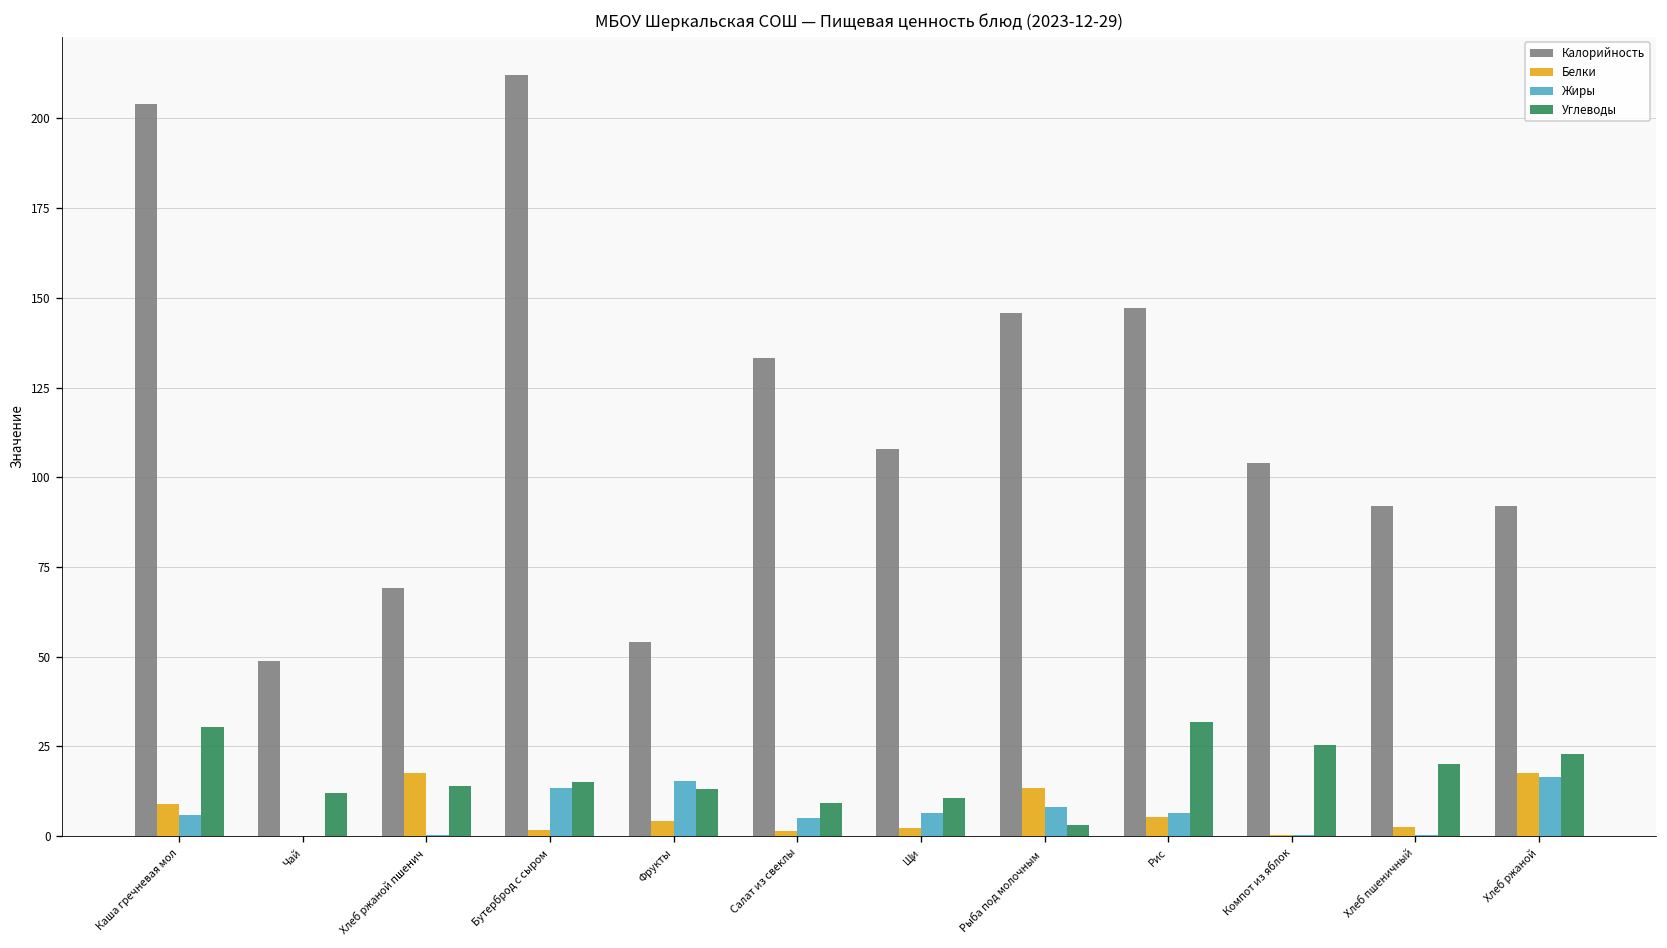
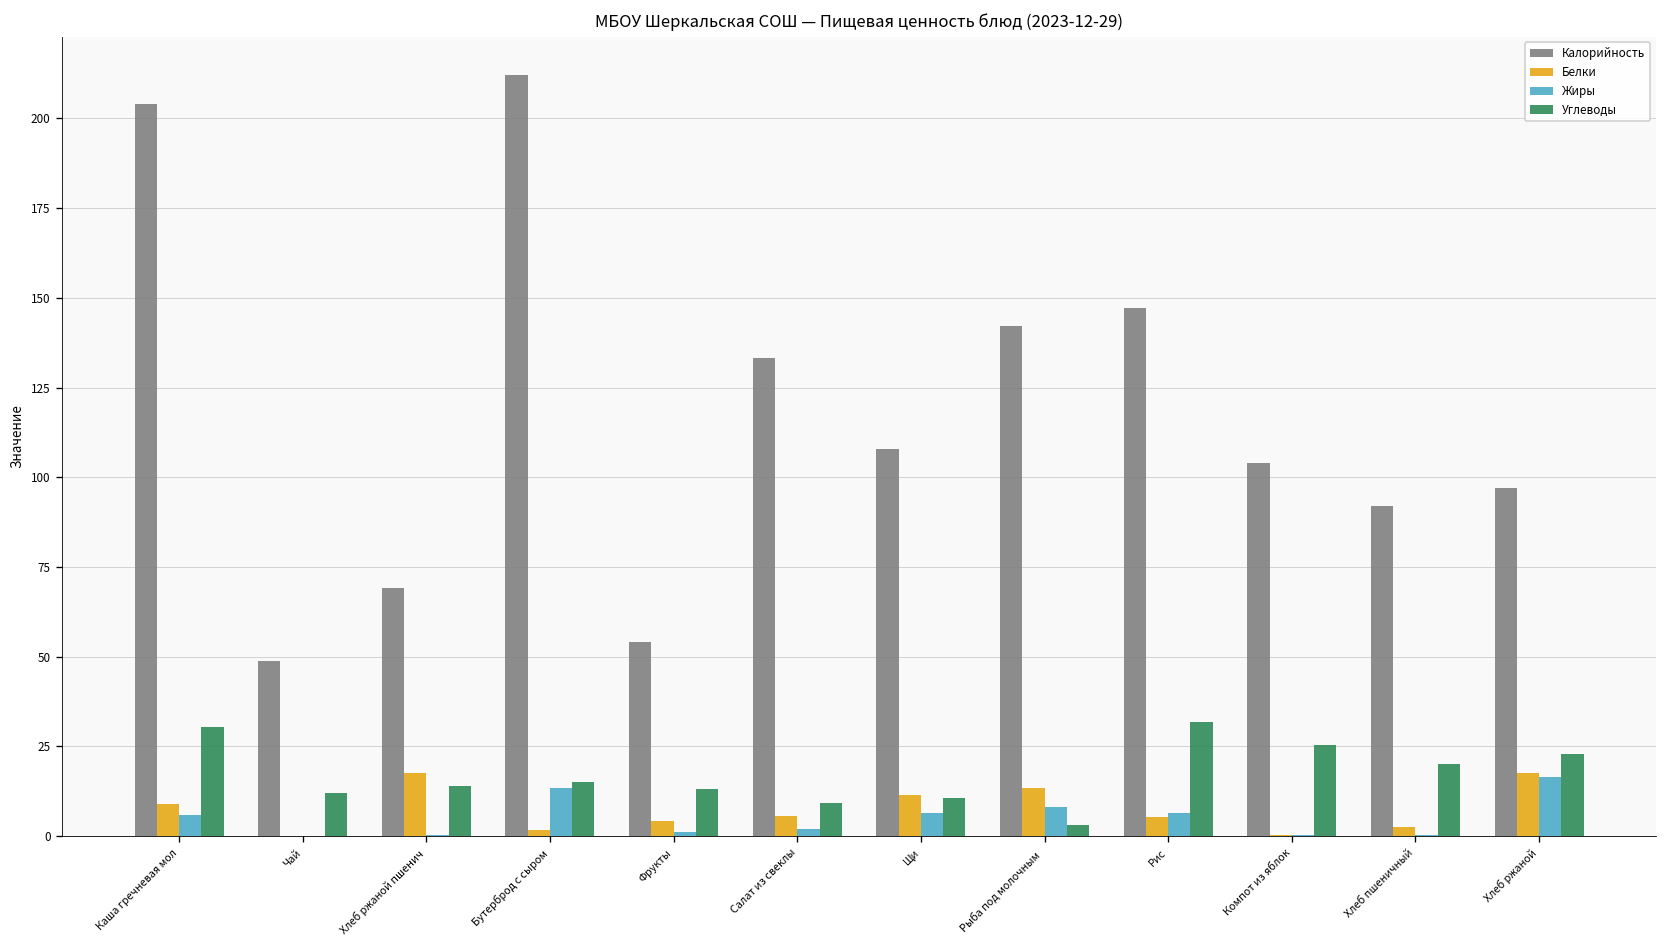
  {
    "Калорийность": {
      "Каша гречневая мол": 204,
      "Чай": 49,
      "Хлеб ржаной пшенич": 69,
      "Бутерброд с сыром": 212,
      "Фрукты": 54,
      "Салат из свеклы": 133,
      "Щи": 108,
-     "Рыба под молочным": 146,
+     "Рыба под молочным": 142,
      "Рис": 147,
      "Компот из яблок": 104,
      "Хлеб пшеничный": 92,
-     "Хлеб ржаной": 92
+     "Хлеб ржаной": 97
    },
    "Белки": {
      "Каша гречневая мол": 9,
      "Хлеб ржаной пшенич": 18,
      "Бутерброд с сыром": 2,
      "Фрукты": 4,
-     "Салат из свеклы": 1,
-     "Щи": 2,
+     "Салат из свеклы": 6,
+     "Щи": 12,
      "Рыба под молочным": 13,
      "Рис": 5,
      "Хлеб пшеничный": 2,
      "Хлеб ржаной": 18
    },
    "Жиры": {
      "Каша гречневая мол": 6,
      "Чай": 0,
      "Бутерброд с сыром": 13,
-     "Фрукты": 15,
-     "Салат из свеклы": 5,
+     "Фрукты": 1,
+     "Салат из свеклы": 2,
      "Щи": 6,
      "Рыба под молочным": 8,
      "Рис": 6,
      "Хлеб ржаной": 16
    },
    "Углеводы": {
      "Каша гречневая мол": 31,
      "Чай": 12,
      "Хлеб ржаной пшенич": 14,
      "Бутерброд с сыром": 15,
      "Фрукты": 13,
      "Салат из свеклы": 9,
      "Щи": 11,
      "Рыба под молочным": 3,
      "Рис": 32,
      "Компот из яблок": 25,
      "Хлеб пшеничный": 20,
      "Хлеб ржаной": 23
    }
  }
